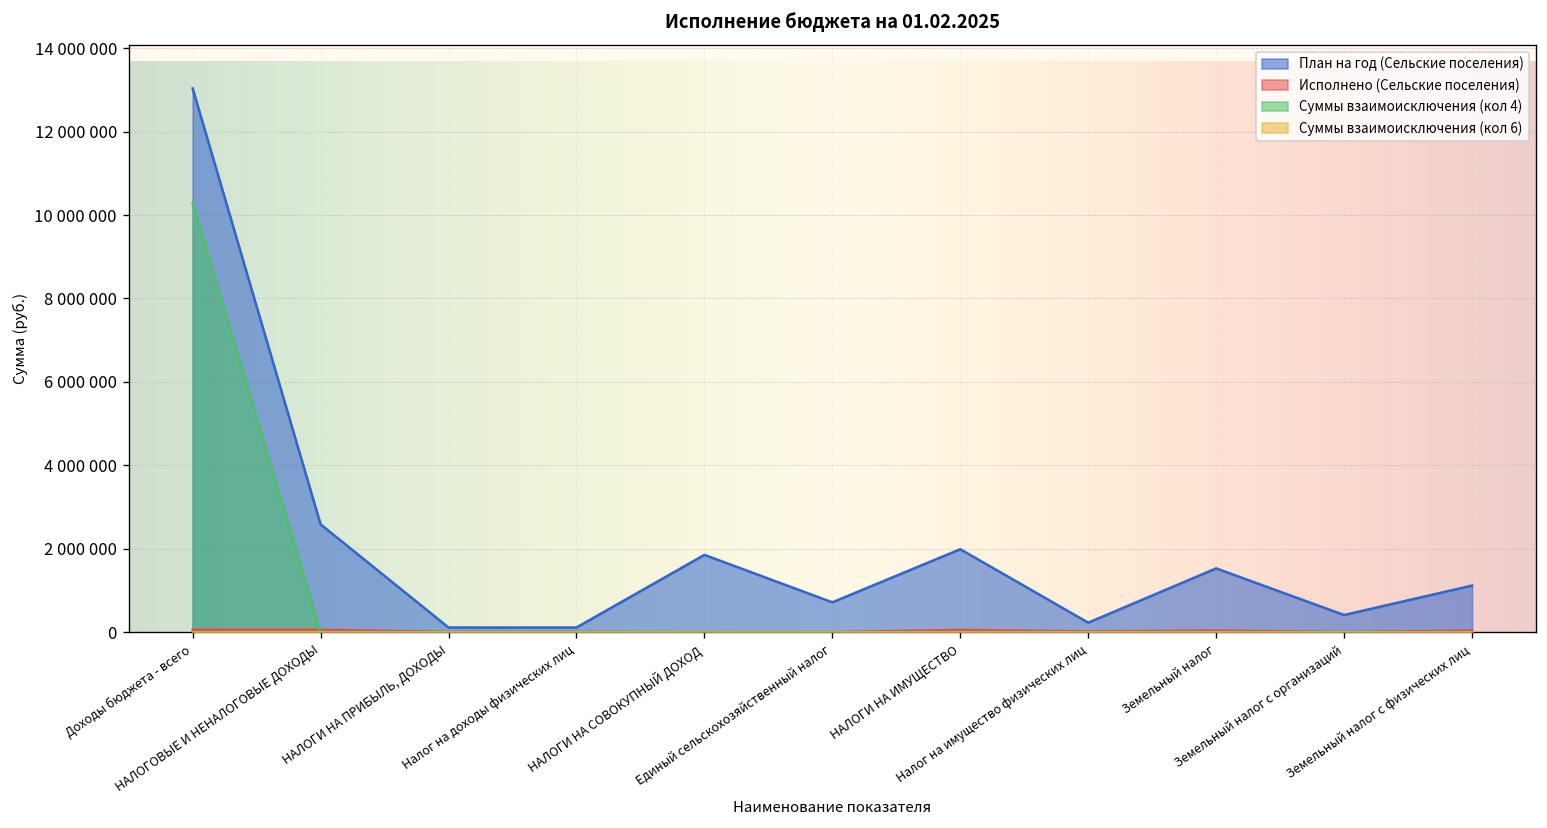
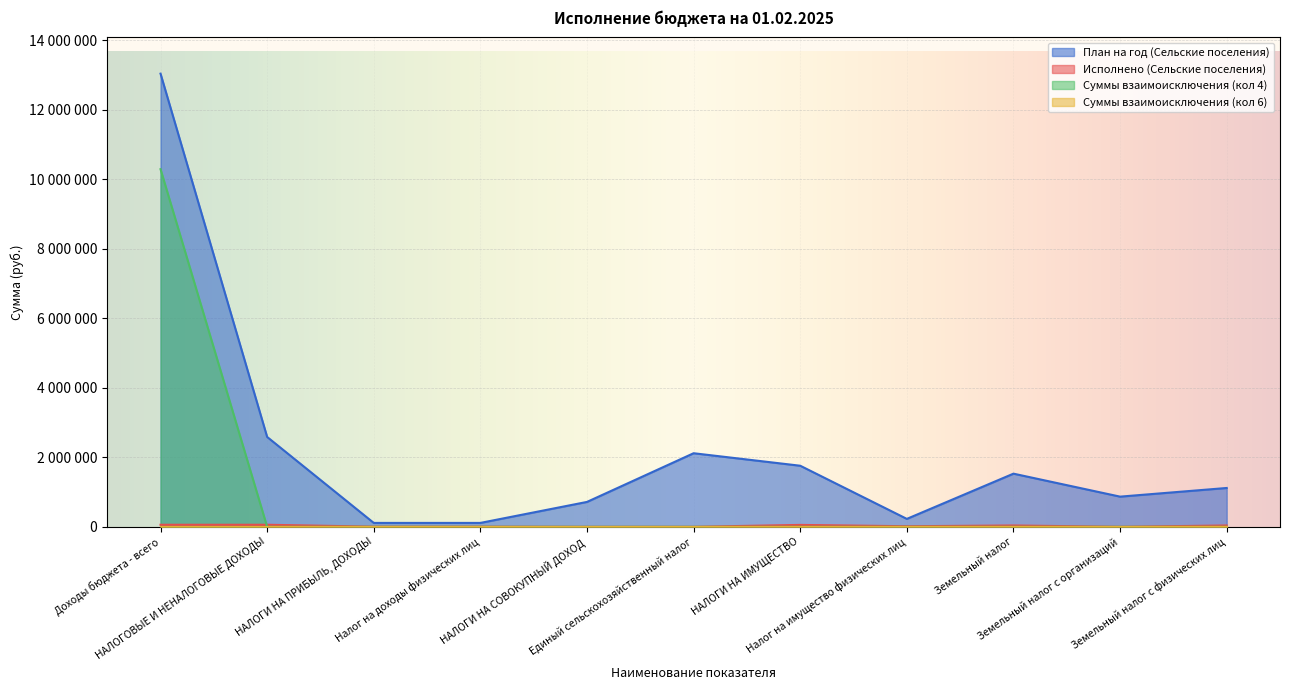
  {
    "План на год (Сельские поселения)": {
      "Доходы бюджета - всего": 13000000,
      "НАЛОГОВЫЕ И НЕНАЛОГОВЫЕ ДОХОДЫ": 2600000,
      "НАЛОГИ НА ПРИБЫЛЬ, ДОХОДЫ": 100000,
      "Налог на доходы физических лиц": 100000,
-     "НАЛОГИ НА СОВОКУПНЫЙ ДОХОД": 1900000,
-     "Единый сельскохозяйственный налог": 700000,
-     "НАЛОГИ НА ИМУЩЕСТВО": 2000000,
+     "НАЛОГИ НА СОВОКУПНЫЙ ДОХОД": 700000,
+     "Единый сельскохозяйственный налог": 2100000,
+     "НАЛОГИ НА ИМУЩЕСТВО": 1800000,
      "Налог на имущество физических лиц": 200000,
      "Земельный налог": 1500000,
-     "Земельный налог с организаций": 400000,
+     "Земельный налог с организаций": 900000,
      "Земельный налог с физических лиц": 1100000
    },
    "Суммы взаимоисключения (кол 4)": {
      "Доходы бюджета - всего": 10300000
    }
  }
